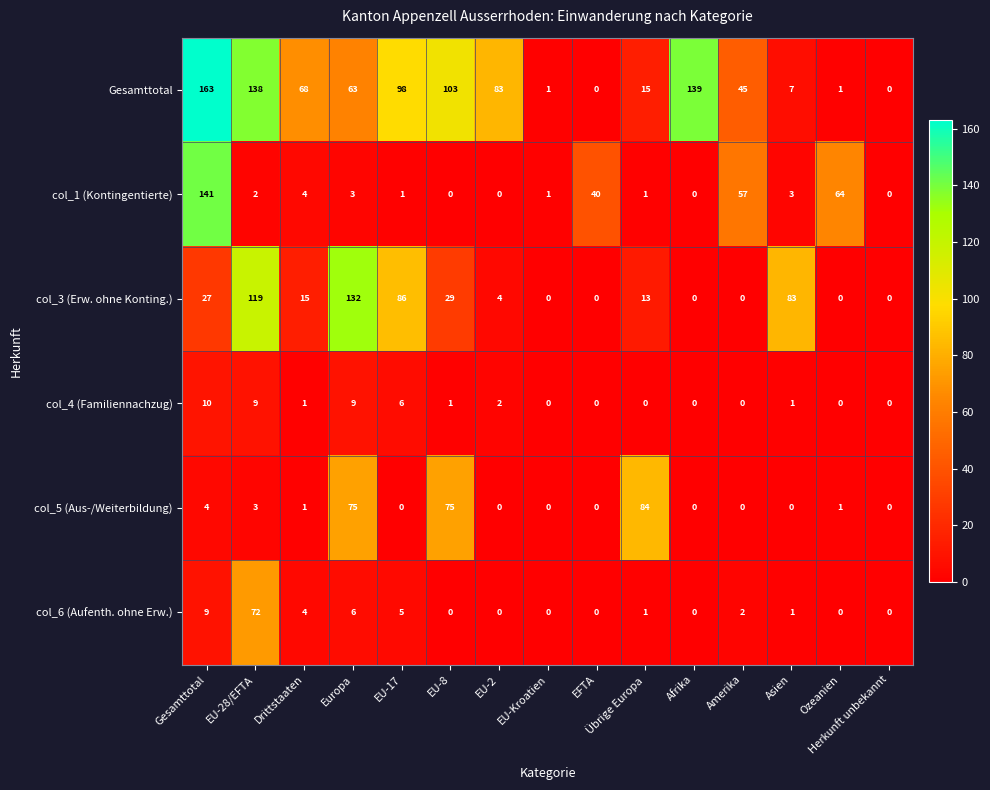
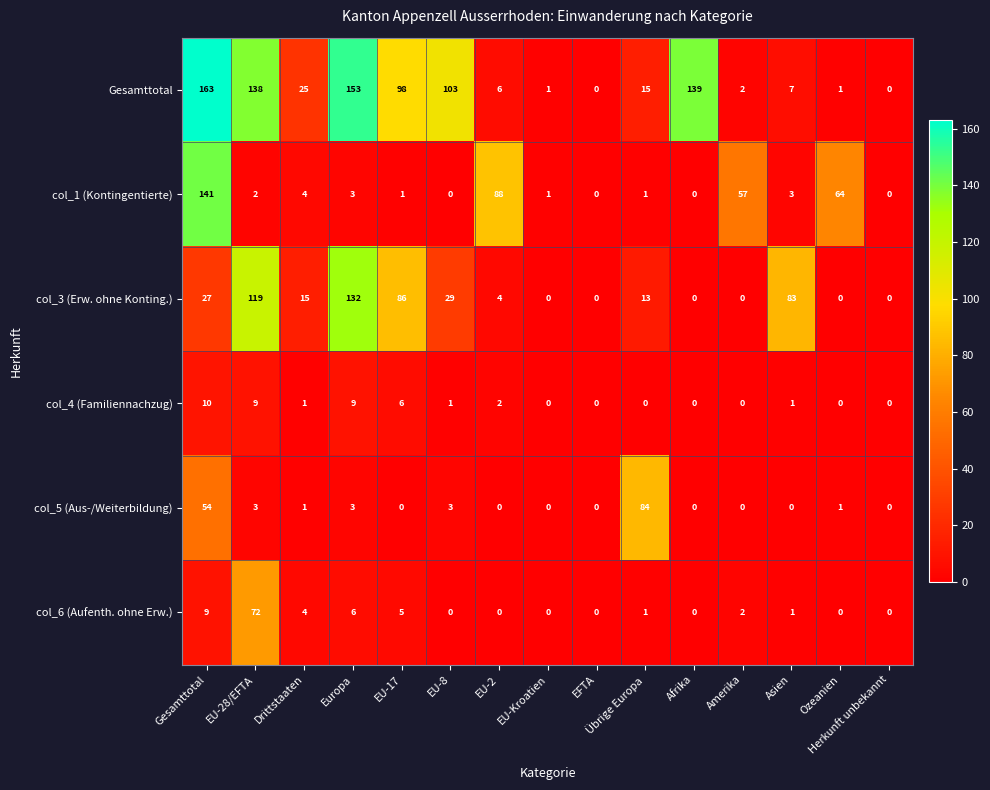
  {
    "Gesamttotal": {
      "Gesamttotal": 163,
      "EU-28/EFTA": 138,
-     "Drittstaaten": 68,
-     "Europa": 63,
+     "Drittstaaten": 25,
+     "Europa": 153,
      "EU-17": 98,
      "EU-8": 103,
-     "EU-2": 83,
+     "EU-2": 6,
      "EU-Kroatien": 1,
      "EFTA": 0,
      "Übrige Europa": 15,
      "Afrika": 139,
-     "Amerika": 45,
+     "Amerika": 2,
      "Asien": 7,
      "Ozeanien": 1,
      "Herkunft unbekannt": 0
    },
    "col_1 (Kontingentierte)": {
      "Gesamttotal": 141,
      "EU-28/EFTA": 2,
      "Drittstaaten": 4,
      "Europa": 3,
      "EU-17": 1,
      "EU-8": 0,
-     "EU-2": 0,
+     "EU-2": 88,
      "EU-Kroatien": 1,
-     "EFTA": 40,
+     "EFTA": 0,
      "Übrige Europa": 1,
      "Afrika": 0,
      "Amerika": 57,
      "Asien": 3,
      "Ozeanien": 64,
      "Herkunft unbekannt": 0
    },
    "col_3 (Erw. ohne Konting.)": {
      "Gesamttotal": 27,
      "EU-28/EFTA": 119,
      "Drittstaaten": 15,
      "Europa": 132,
      "EU-17": 86,
      "EU-8": 29,
      "EU-2": 4,
      "EU-Kroatien": 0,
      "EFTA": 0,
      "Übrige Europa": 13,
      "Afrika": 0,
      "Amerika": 0,
      "Asien": 83,
      "Ozeanien": 0,
      "Herkunft unbekannt": 0
    },
    "col_4 (Familiennachzug)": {
      "Gesamttotal": 10,
      "EU-28/EFTA": 9,
      "Drittstaaten": 1,
      "Europa": 9,
      "EU-17": 6,
      "EU-8": 1,
      "EU-2": 2,
      "EU-Kroatien": 0,
      "EFTA": 0,
      "Übrige Europa": 0,
      "Afrika": 0,
      "Amerika": 0,
      "Asien": 1,
      "Ozeanien": 0,
      "Herkunft unbekannt": 0
    },
    "col_5 (Aus-/Weiterbildung)": {
-     "Gesamttotal": 4,
+     "Gesamttotal": 54,
      "EU-28/EFTA": 3,
      "Drittstaaten": 1,
-     "Europa": 75,
+     "Europa": 3,
      "EU-17": 0,
-     "EU-8": 75,
+     "EU-8": 3,
      "EU-2": 0,
      "EU-Kroatien": 0,
      "EFTA": 0,
      "Übrige Europa": 84,
      "Afrika": 0,
      "Amerika": 0,
      "Asien": 0,
      "Ozeanien": 1,
      "Herkunft unbekannt": 0
    },
    "col_6 (Aufenth. ohne Erw.)": {
      "Gesamttotal": 9,
      "EU-28/EFTA": 72,
      "Drittstaaten": 4,
      "Europa": 6,
      "EU-17": 5,
      "EU-8": 0,
      "EU-2": 0,
      "EU-Kroatien": 0,
      "EFTA": 0,
      "Übrige Europa": 1,
      "Afrika": 0,
      "Amerika": 2,
      "Asien": 1,
      "Ozeanien": 0,
      "Herkunft unbekannt": 0
    }
  }
